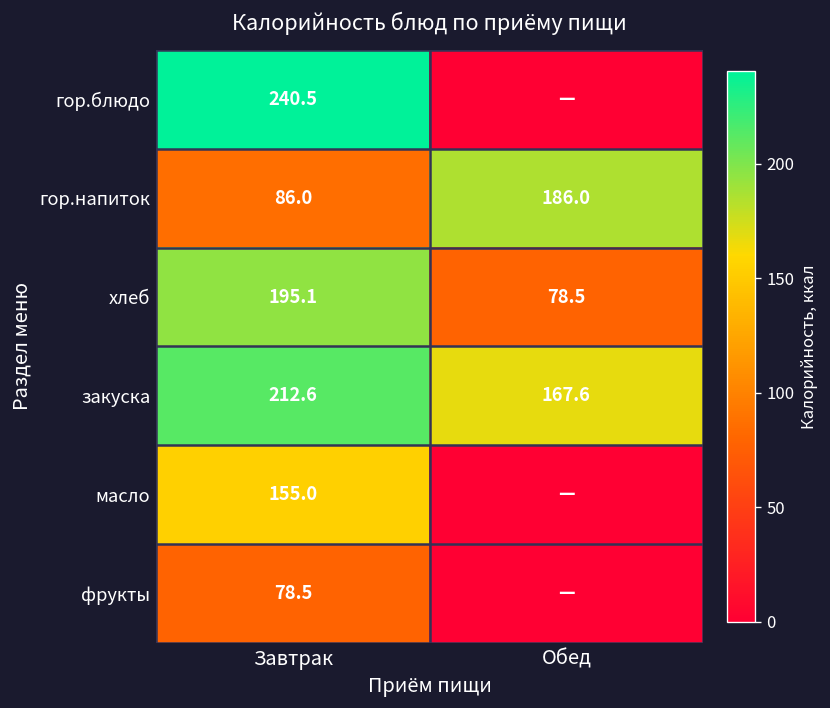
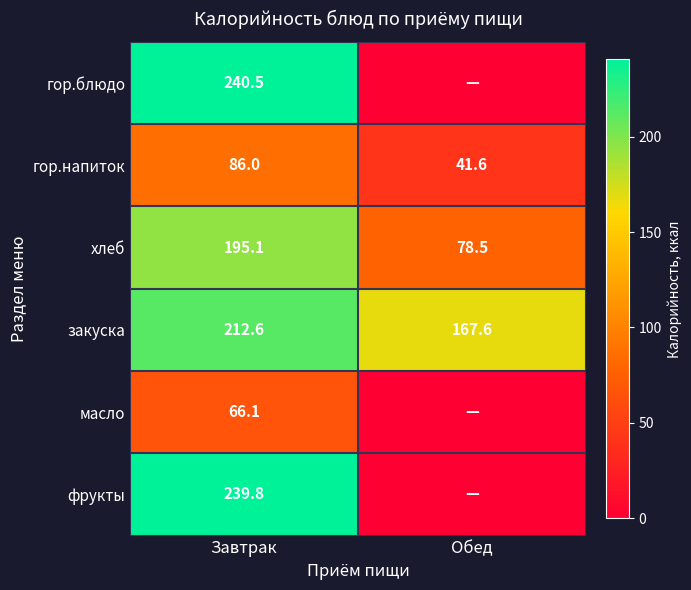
  {
    "гор.блюдо": {
      "Завтрак": 240.5
    },
    "гор.напиток": {
      "Завтрак": 86.0,
-     "Обед": 186.0
+     "Обед": 41.6
    },
    "хлеб": {
      "Завтрак": 195.1,
      "Обед": 78.5
    },
    "закуска": {
      "Завтрак": 212.6,
      "Обед": 167.6
    },
    "масло": {
-     "Завтрак": 155.0
+     "Завтрак": 66.1
    },
    "фрукты": {
-     "Завтрак": 78.5
+     "Завтрак": 239.8
    }
  }
